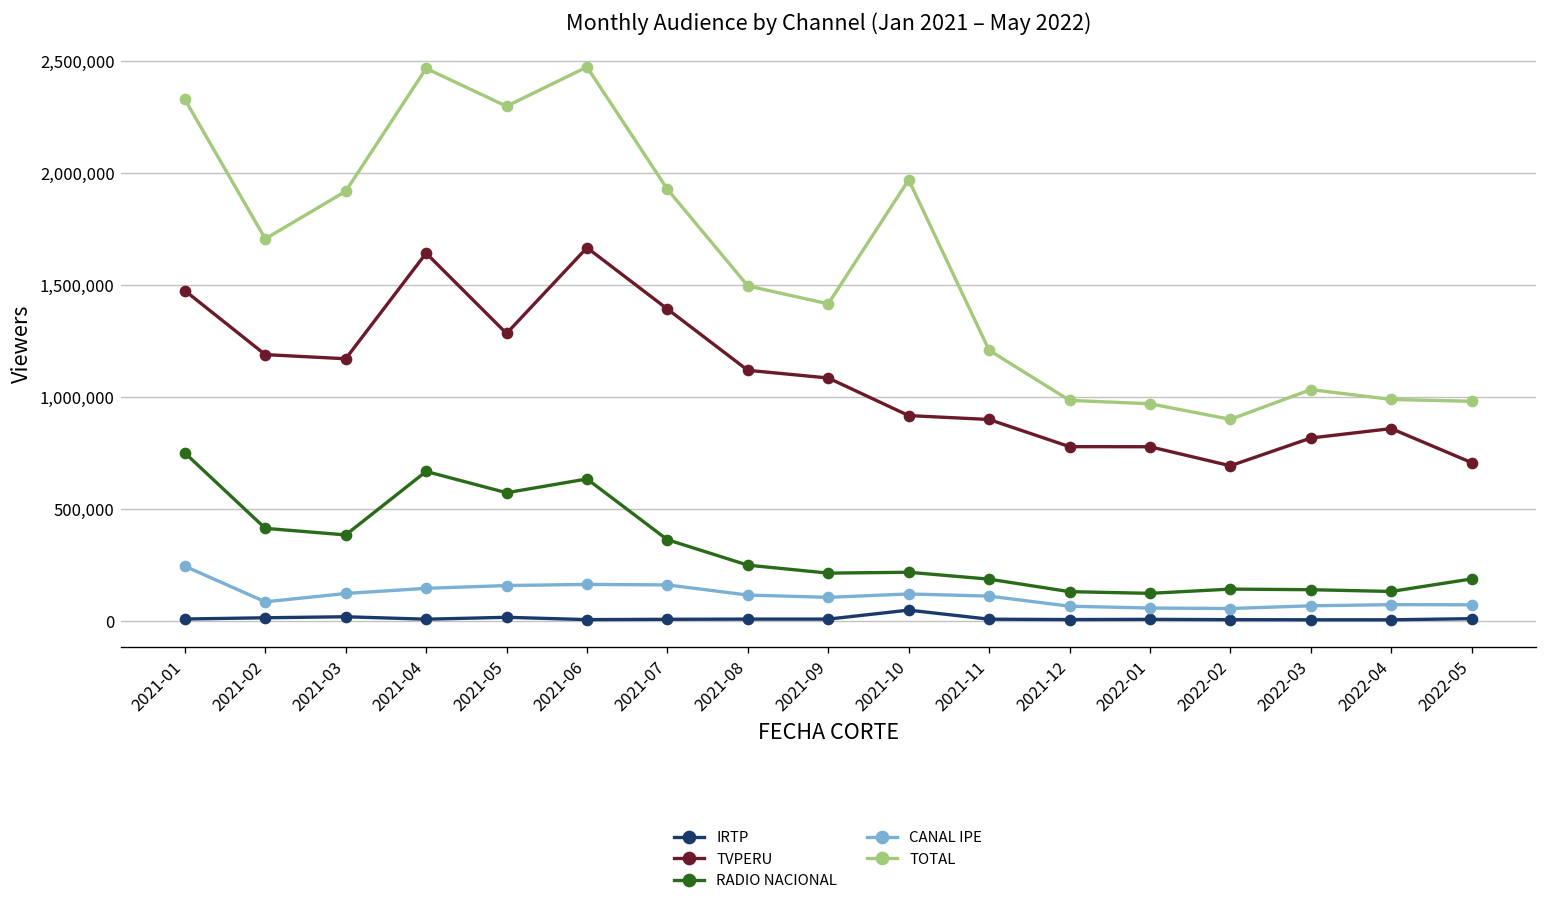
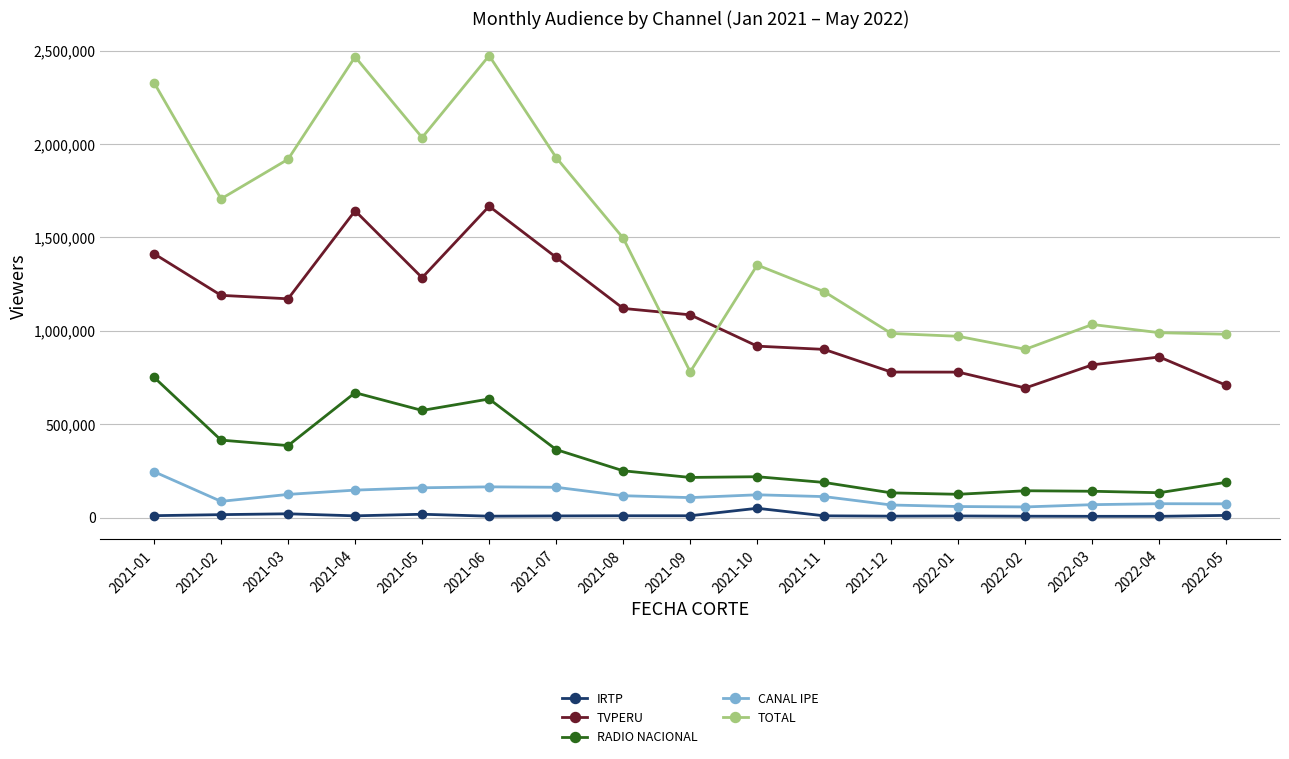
  {
    "IRTP": {
      "2021-01": "10,000",
      "2021-02": "20,000",
      "2021-03": "20,000",
      "2021-04": "10,000",
      "2021-05": "20,000",
      "2021-06": "10,000",
      "2021-07": "10,000",
      "2021-08": "10,000",
      "2021-09": "10,000",
      "2021-10": "50,000",
      "2021-11": "10,000",
      "2021-12": "10,000",
      "2022-01": "10,000",
      "2022-02": "10,000",
      "2022-03": "10,000",
      "2022-04": "10,000",
      "2022-05": "10,000"
    },
    "TVPERU": {
-     "2021-01": "1,480,000",
+     "2021-01": "1,410,000",
      "2021-02": "1,190,000",
      "2021-03": "1,170,000",
      "2021-04": "1,640,000",
      "2021-05": "1,280,000",
      "2021-06": "1,670,000",
      "2021-07": "1,390,000",
      "2021-08": "1,120,000",
      "2021-09": "1,090,000",
      "2021-10": "920,000",
      "2021-11": "900,000",
      "2021-12": "780,000",
      "2022-01": "780,000",
      "2022-02": "690,000",
      "2022-03": "820,000",
      "2022-04": "860,000",
      "2022-05": "710,000"
    },
    "RADIO NACIONAL": {
      "2021-01": "750,000",
      "2021-02": "410,000",
      "2021-03": "390,000",
      "2021-04": "670,000",
      "2021-05": "570,000",
      "2021-06": "630,000",
      "2021-07": "360,000",
      "2021-08": "250,000",
      "2021-09": "210,000",
      "2021-10": "220,000",
      "2021-11": "190,000",
      "2021-12": "130,000",
      "2022-01": "120,000",
      "2022-02": "140,000",
      "2022-03": "140,000",
      "2022-04": "130,000",
      "2022-05": "190,000"
    },
    "CANAL IPE": {
      "2021-01": "250,000",
      "2021-02": "90,000",
      "2021-03": "120,000",
      "2021-04": "150,000",
      "2021-05": "160,000",
      "2021-06": "160,000",
      "2021-07": "160,000",
      "2021-08": "120,000",
      "2021-09": "110,000",
      "2021-10": "120,000",
      "2021-11": "110,000",
      "2021-12": "70,000",
      "2022-01": "60,000",
      "2022-02": "60,000",
      "2022-03": "70,000",
      "2022-04": "70,000",
      "2022-05": "70,000"
    },
    "TOTAL": {
      "2021-01": "2,330,000",
      "2021-02": "1,710,000",
      "2021-03": "1,920,000",
      "2021-04": "2,470,000",
-     "2021-05": "2,300,000",
+     "2021-05": "2,040,000",
      "2021-06": "2,470,000",
      "2021-07": "1,930,000",
      "2021-08": "1,500,000",
-     "2021-09": "1,420,000",
-     "2021-10": "1,970,000",
+     "2021-09": "780,000",
+     "2021-10": "1,350,000",
      "2021-11": "1,210,000",
      "2021-12": "990,000",
      "2022-01": "970,000",
      "2022-02": "900,000",
      "2022-03": "1,030,000",
      "2022-04": "990,000",
      "2022-05": "980,000"
    }
  }
